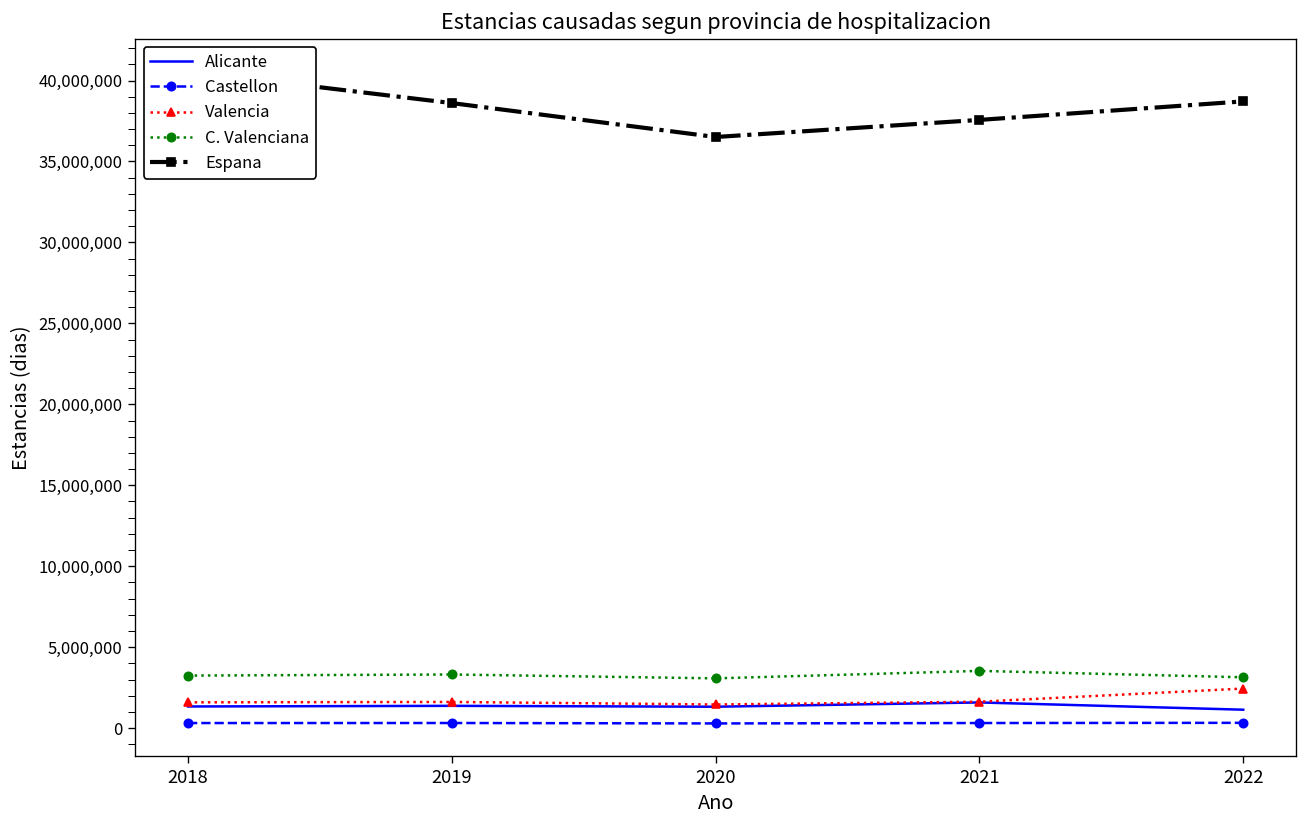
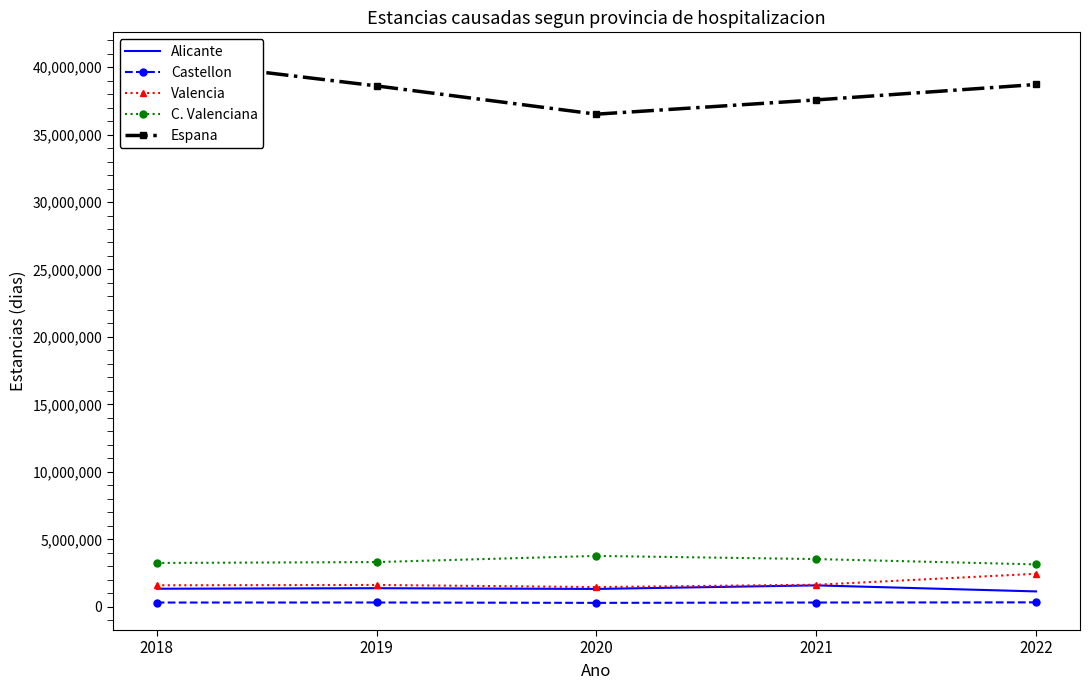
  {
    "Valencia": {
      "2018": "1,600,000",
      "2019": "1,600,000",
      "2022": "2,400,000"
    },
    "C. Valenciana": {
      "2018": "3,200,000",
      "2019": "3,300,000",
-     "2020": "3,100,000",
+     "2020": "3,800,000",
      "2021": "3,500,000",
      "2022": "3,100,000"
    },
    "Espana": {
      "2019": "38,600,000",
      "2020": "36,500,000",
      "2021": "37,600,000",
      "2022": "38,700,000"
    }
  }
